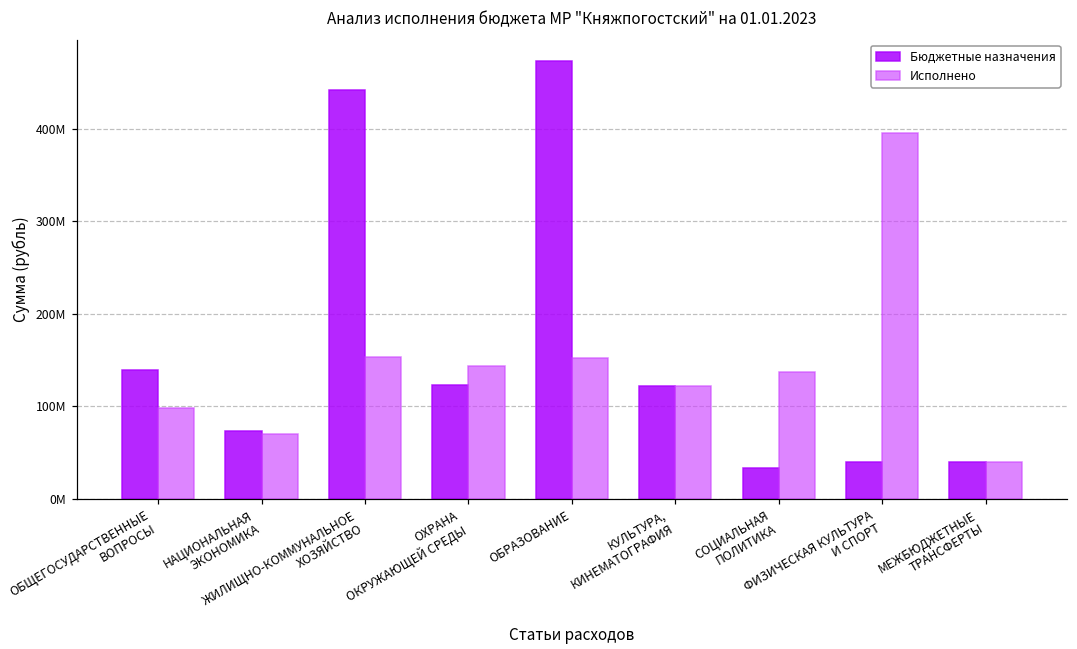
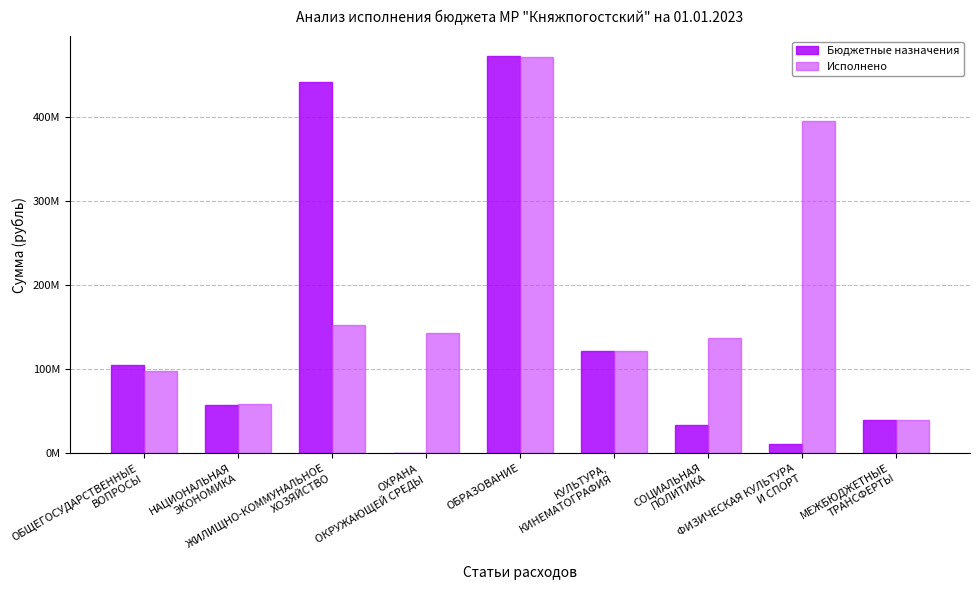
  {
    "Бюджетные назначения": {
-     "ОБЩЕГОСУДАРСТВЕННЫЕ ВОПРОСЫ": 140000000,
-     "НАЦИОНАЛЬНАЯ ЭКОНОМИКА": 70000000,
+     "ОБЩЕГОСУДАРСТВЕННЫЕ ВОПРОСЫ": 110000000,
+     "НАЦИОНАЛЬНАЯ ЭКОНОМИКА": 60000000,
      "ЖИЛИЩНО-КОММУНАЛЬНОЕ ХОЗЯЙСТВО": 440000000,
-     "ОХРАНА ОКРУЖАЮЩЕЙ СРЕДЫ": 120000000,
+     "ОХРАНА ОКРУЖАЮЩЕЙ СРЕДЫ": 0,
      "ОБРАЗОВАНИЕ": 470000000,
      "КУЛЬТУРА, КИНЕМАТОГРАФИЯ": 120000000,
      "СОЦИАЛЬНАЯ ПОЛИТИКА": 30000000,
-     "ФИЗИЧЕСКАЯ КУЛЬТУРА И СПОРТ": 40000000,
+     "ФИЗИЧЕСКАЯ КУЛЬТУРА И СПОРТ": 10000000,
      "МЕЖБЮДЖЕТНЫЕ ТРАНСФЕРТЫ": 40000000
    },
    "Исполнено": {
      "ОБЩЕГОСУДАРСТВЕННЫЕ ВОПРОСЫ": 100000000,
-     "НАЦИОНАЛЬНАЯ ЭКОНОМИКА": 70000000,
+     "НАЦИОНАЛЬНАЯ ЭКОНОМИКА": 60000000,
      "ЖИЛИЩНО-КОММУНАЛЬНОЕ ХОЗЯЙСТВО": 150000000,
      "ОХРАНА ОКРУЖАЮЩЕЙ СРЕДЫ": 140000000,
-     "ОБРАЗОВАНИЕ": 150000000,
+     "ОБРАЗОВАНИЕ": 470000000,
      "КУЛЬТУРА, КИНЕМАТОГРАФИЯ": 120000000,
      "СОЦИАЛЬНАЯ ПОЛИТИКА": 140000000,
      "ФИЗИЧЕСКАЯ КУЛЬТУРА И СПОРТ": 400000000,
      "МЕЖБЮДЖЕТНЫЕ ТРАНСФЕРТЫ": 40000000
    }
  }
